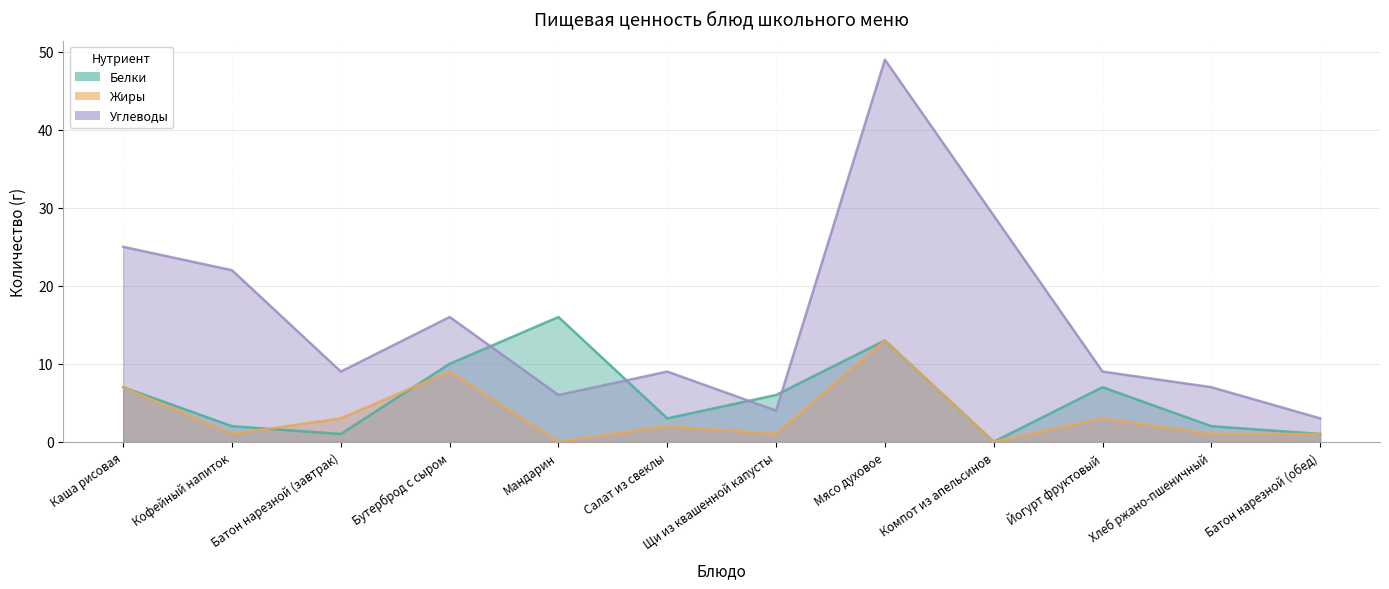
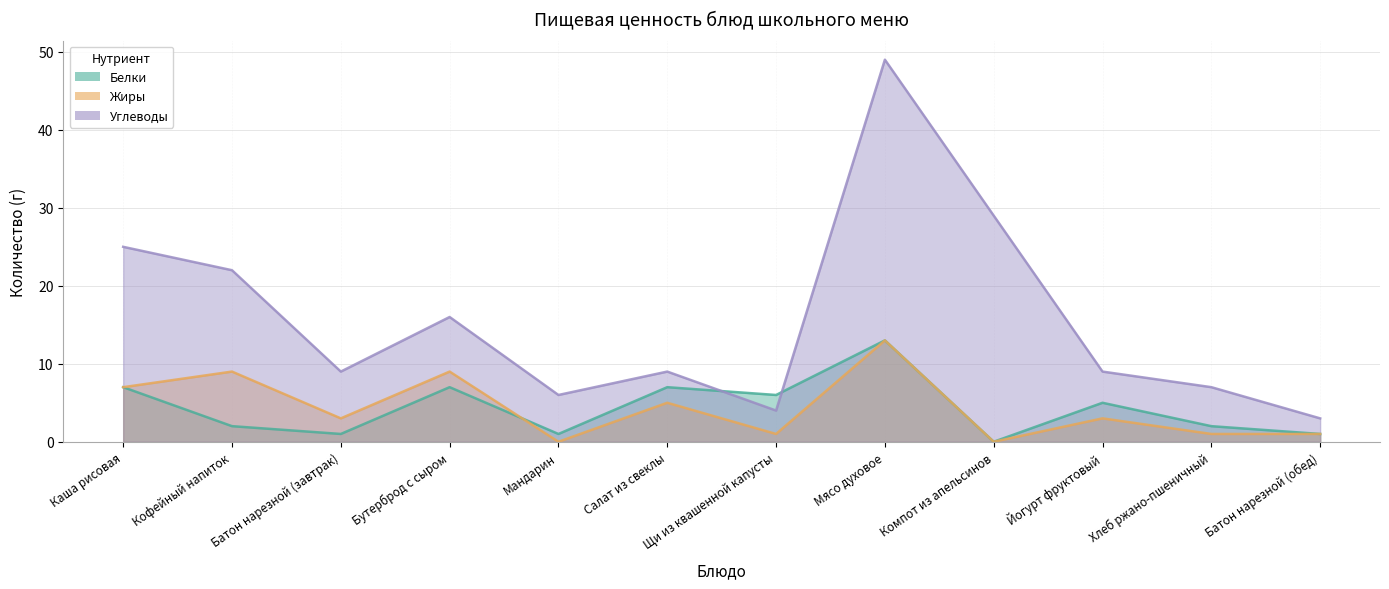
  {
    "Белки": {
      "Кофейный напиток": 2,
      "Батон нарезной (завтрак)": 1,
-     "Бутерброд с сыром": 10,
-     "Мандарин": 16,
-     "Салат из свеклы": 3,
+     "Бутерброд с сыром": 7,
+     "Мандарин": 1,
+     "Салат из свеклы": 7,
      "Щи из квашенной капусты": 6,
-     "Йогурт фруктовый": 7,
+     "Йогурт фруктовый": 5,
      "Хлеб ржано-пшеничный": 2
    },
    "Жиры": {
-     "Кофейный напиток": 1,
+     "Кофейный напиток": 9,
      "Батон нарезной (завтрак)": 3,
      "Бутерброд с сыром": 9,
      "Мандарин": 0,
-     "Салат из свеклы": 2,
+     "Салат из свеклы": 5,
      "Щи из квашенной капусты": 1,
      "Йогурт фруктовый": 3,
      "Хлеб ржано-пшеничный": 1
    },
    "Углеводы": {
      "Каша рисовая": 25,
      "Кофейный напиток": 22,
      "Батон нарезной (завтрак)": 9,
      "Бутерброд с сыром": 16,
      "Мандарин": 6,
      "Салат из свеклы": 9,
      "Щи из квашенной капусты": 4,
      "Мясо духовое": 49,
      "Компот из апельсинов": 29,
      "Йогурт фруктовый": 9,
      "Хлеб ржано-пшеничный": 7,
      "Батон нарезной (обед)": 3
    }
  }
